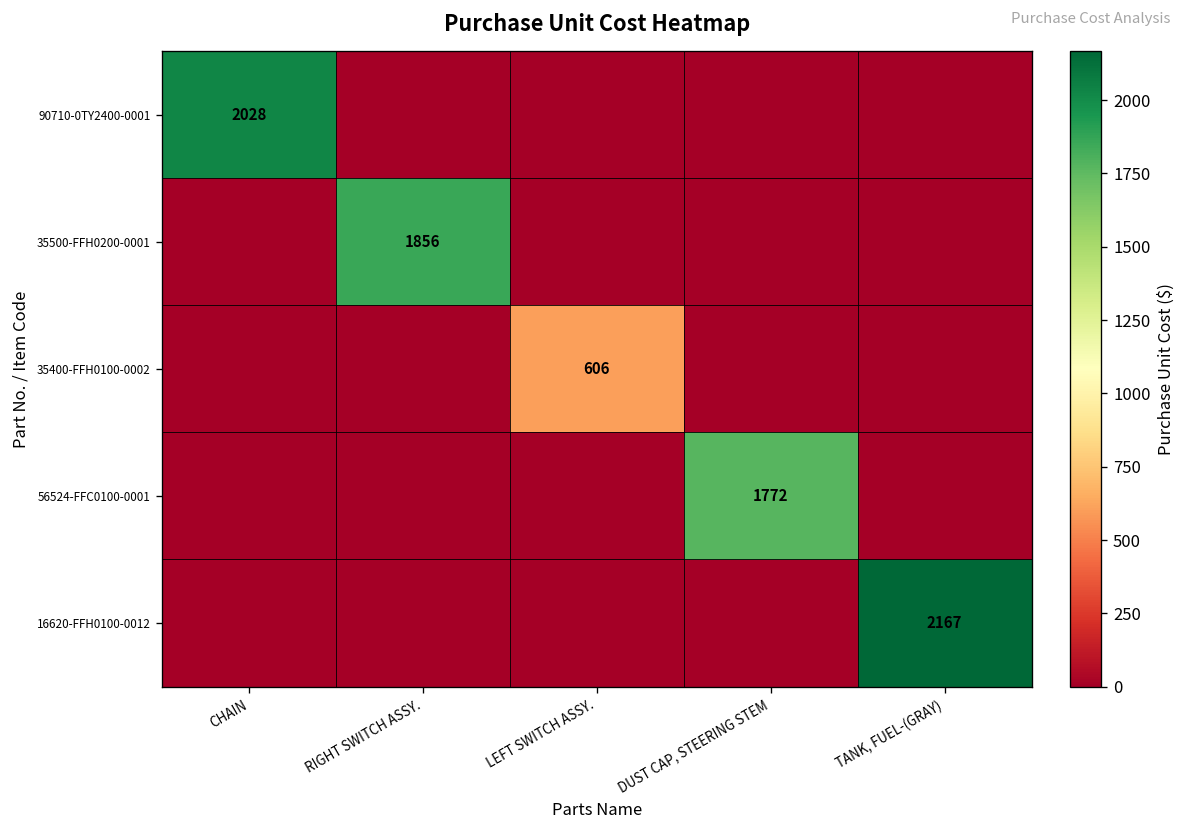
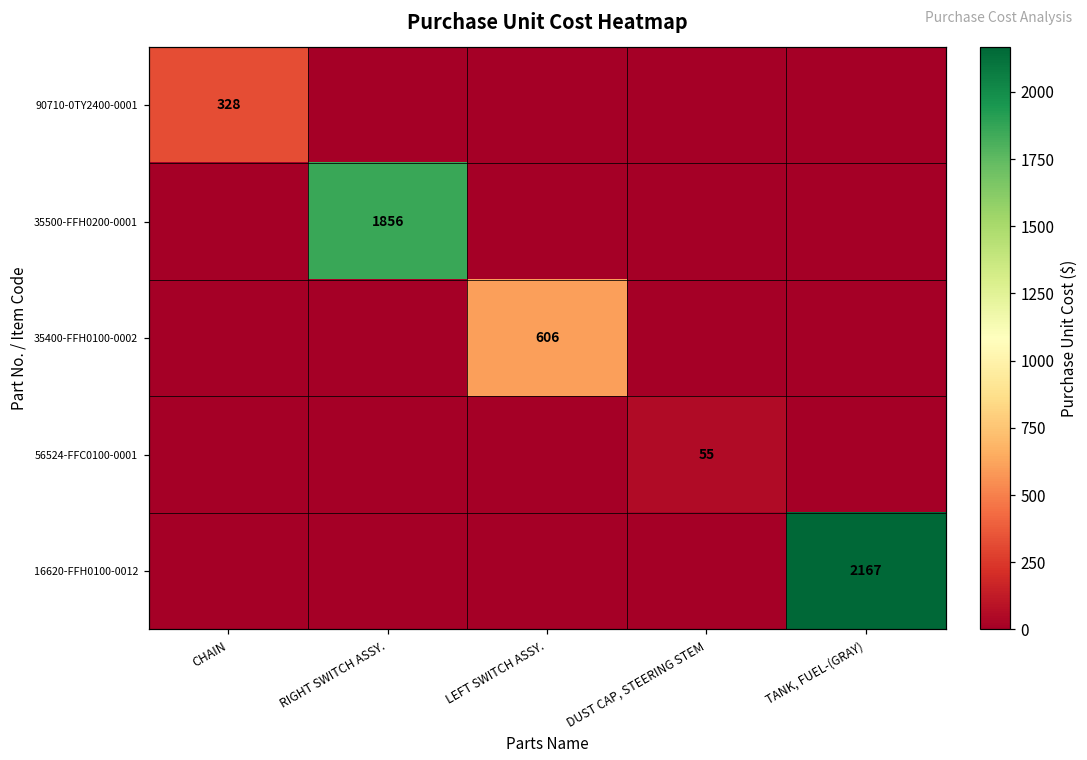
  {
    "90710-0TY2400-0001": {
-     "CHAIN": 2028
+     "CHAIN": 328
    },
    "35500-FFH0200-0001": {
      "RIGHT SWITCH ASSY.": 1856
    },
    "35400-FFH0100-0002": {
      "LEFT SWITCH ASSY.": 606
    },
    "56524-FFC0100-0001": {
-     "DUST CAP, STEERING STEM": 1772
+     "DUST CAP, STEERING STEM": 55
    },
    "16620-FFH0100-0012": {
      "TANK, FUEL-(GRAY)": 2167
    }
  }
